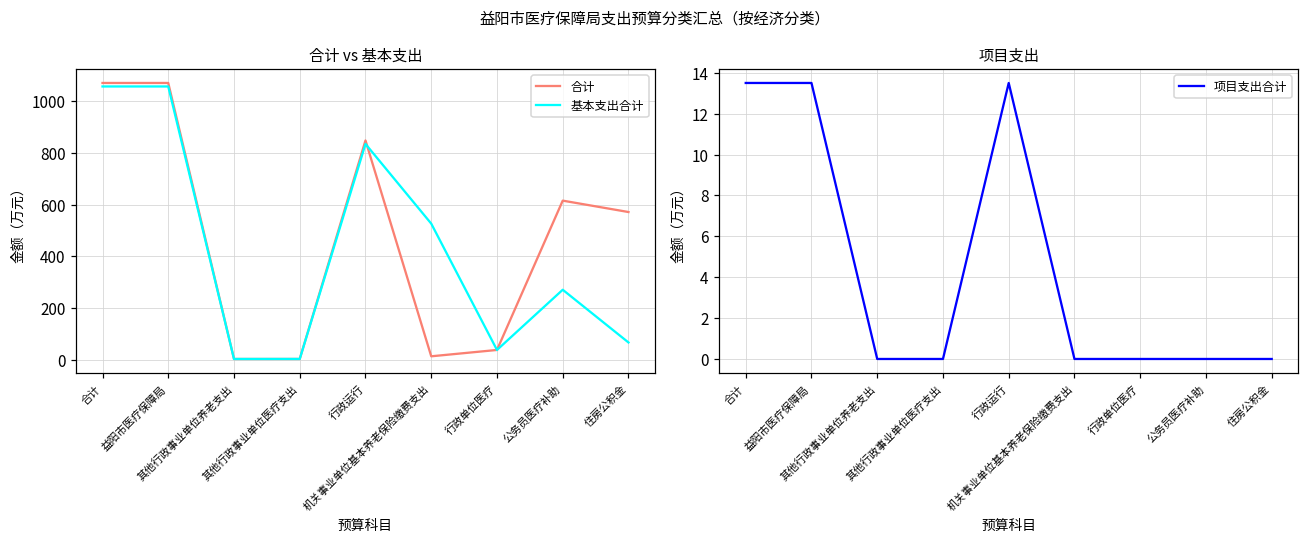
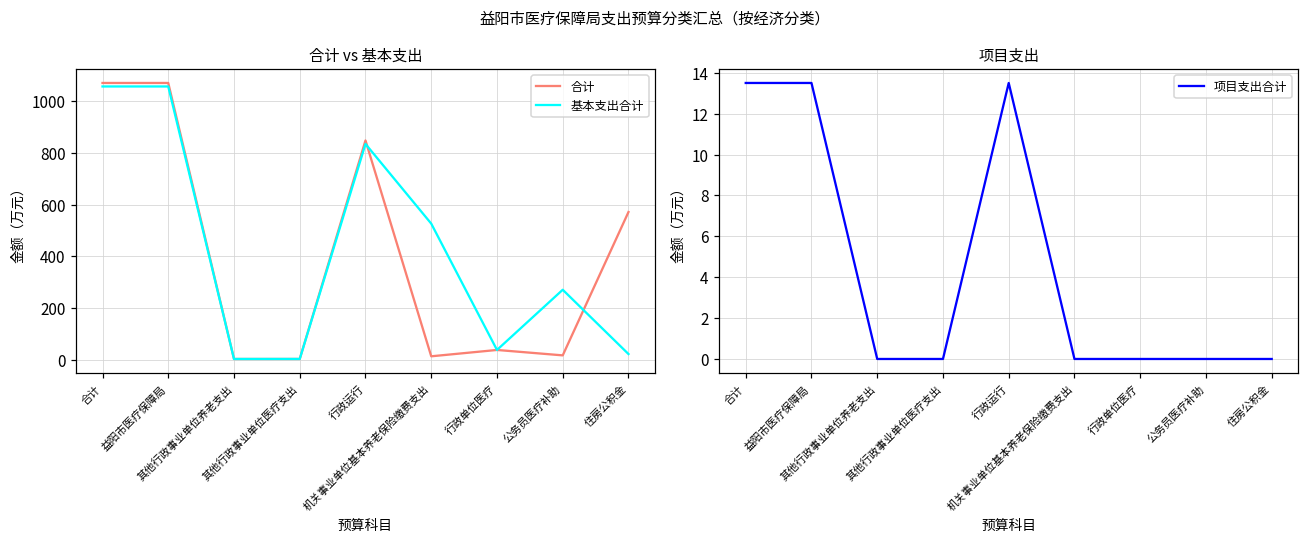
  {
    "合计 vs 基本支出": {
      "合计": {
        "合计": 1070,
        "益阳市医疗保障局": 1070,
        "行政运行": 850,
        "机关事业单位基本养老保险缴费支出": 10,
-       "公务员医疗补助": 620,
+       "公务员医疗补助": 20,
        "住房公积金": 570
      },
      "基本支出合计": {
        "合计": 1060,
        "益阳市医疗保障局": 1060,
        "行政运行": 830,
        "机关事业单位基本养老保险缴费支出": 530,
        "公务员医疗补助": 270,
-       "住房公积金": 70
+       "住房公积金": 20
      }
    },
    "项目支出": {
      "合计": 13.5,
      "益阳市医疗保障局": 13.5,
      "其他行政事业单位养老支出": 0.0,
      "其他行政事业单位医疗支出": 0.0,
      "行政运行": 13.5,
      "机关事业单位基本养老保险缴费支出": 0.0,
      "行政单位医疗": 0.0,
      "公务员医疗补助": 0.0,
      "住房公积金": 0.0
    }
  }
